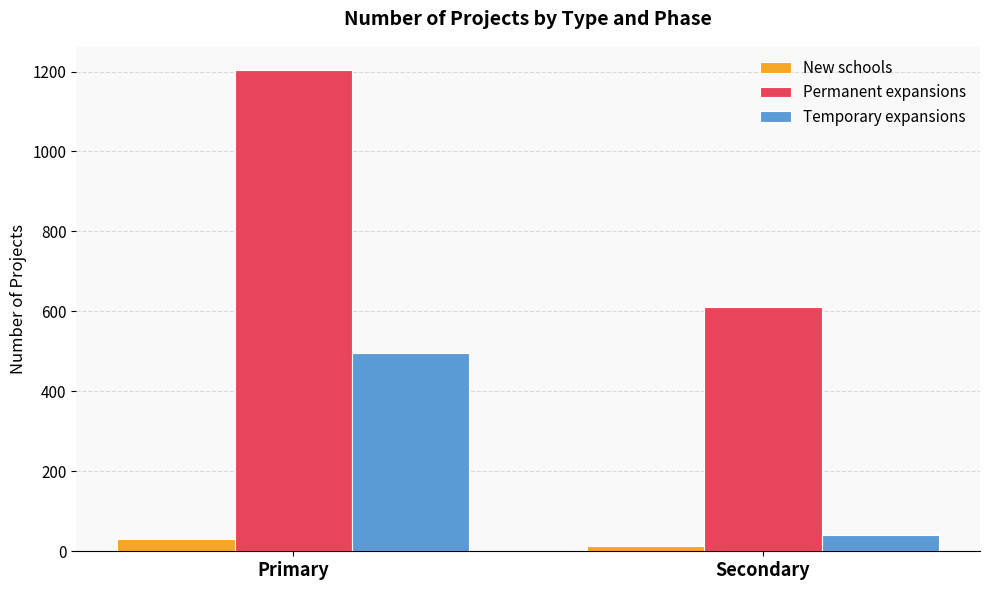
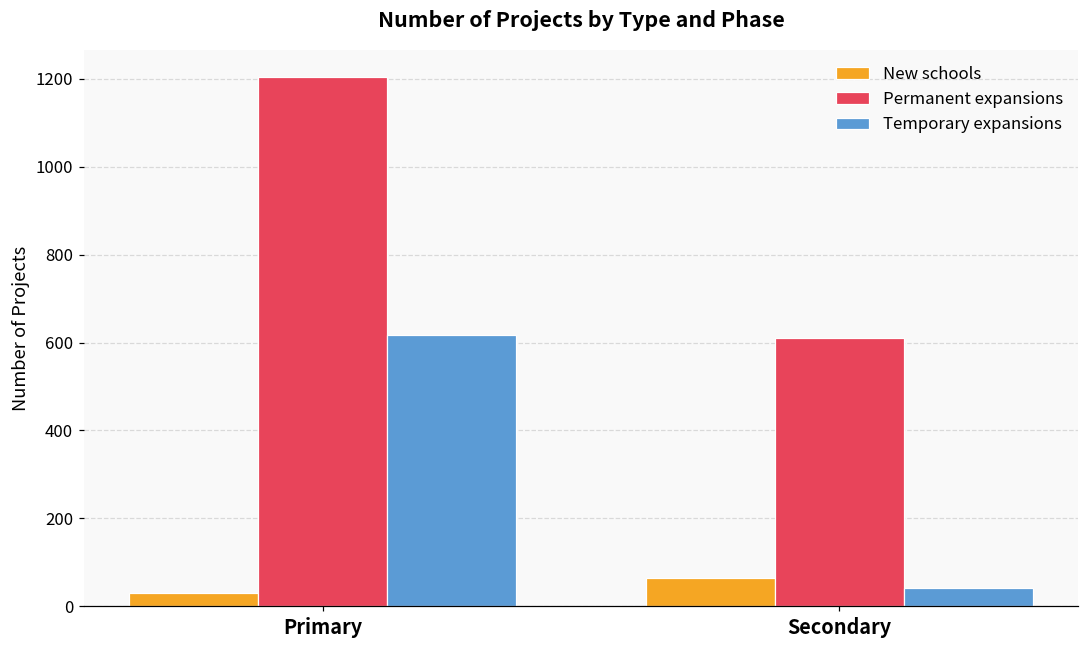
  {
    "New schools": {
      "Primary": 30,
-     "Secondary": 10
+     "Secondary": 70
    },
    "Permanent expansions": {
      "Primary": 1200,
      "Secondary": 610
    },
    "Temporary expansions": {
-     "Primary": 500,
+     "Primary": 620,
      "Secondary": 40
    }
  }
